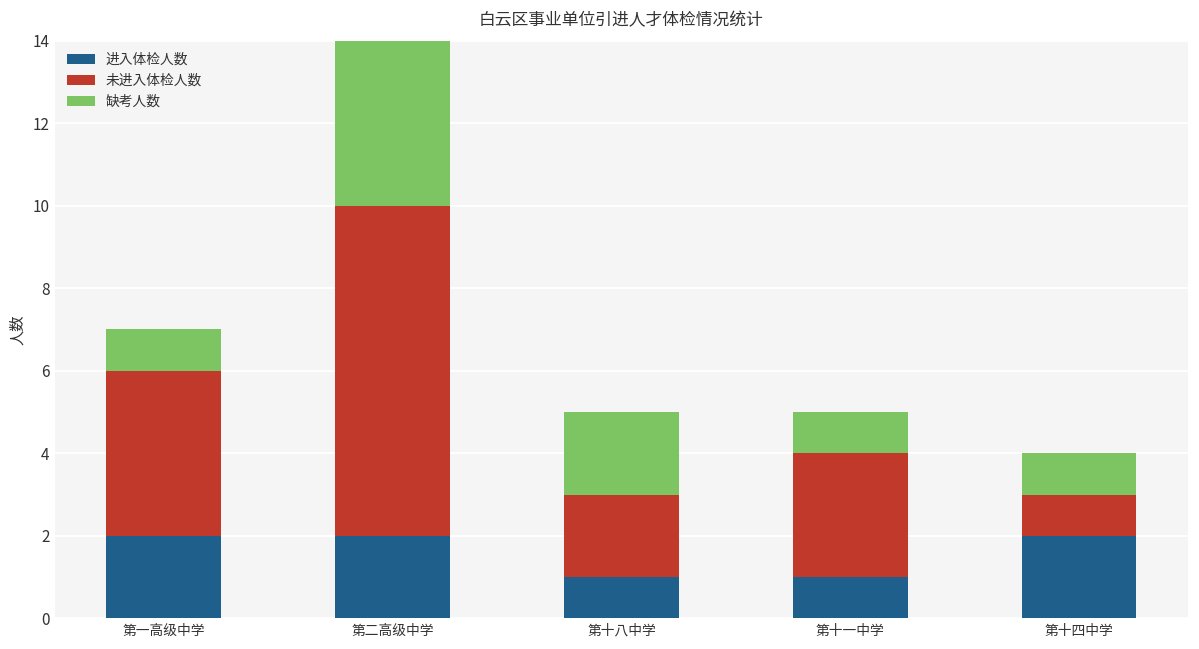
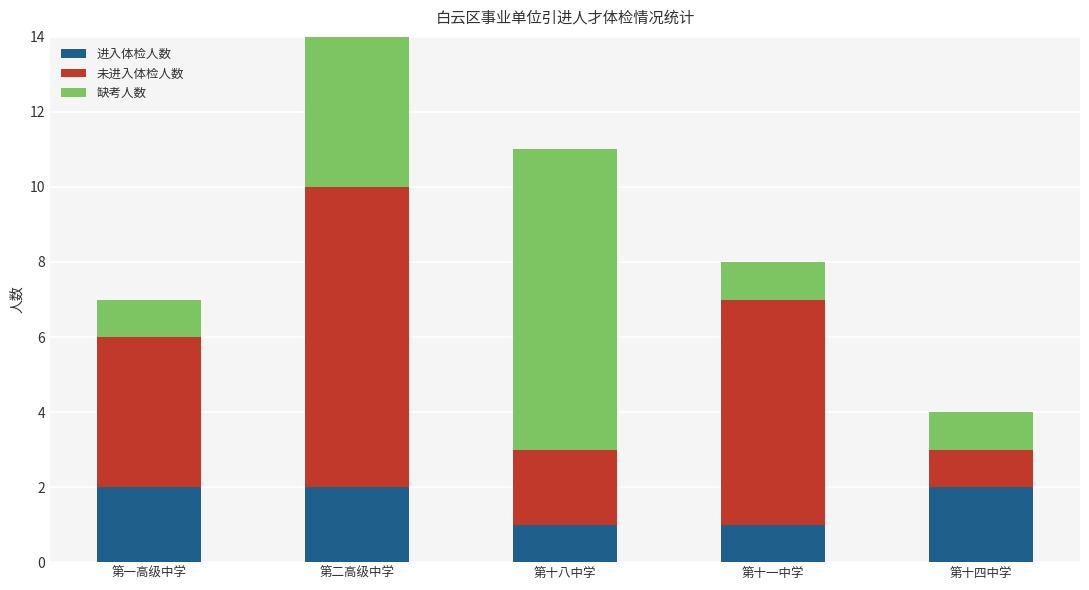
  {
    "进入体检人数": {
      "第一高级中学": 2,
      "第二高级中学": 2,
      "第十八中学": 1,
      "第十一中学": 1,
      "第十四中学": 2
    },
    "未进入体检人数": {
      "第一高级中学": 4,
      "第二高级中学": 8,
      "第十八中学": 2,
-     "第十一中学": 3,
+     "第十一中学": 6,
      "第十四中学": 1
    },
    "缺考人数": {
      "第一高级中学": 1,
-     "第十八中学": 2,
+     "第十八中学": 8,
      "第十一中学": 1,
      "第十四中学": 1
    }
  }
